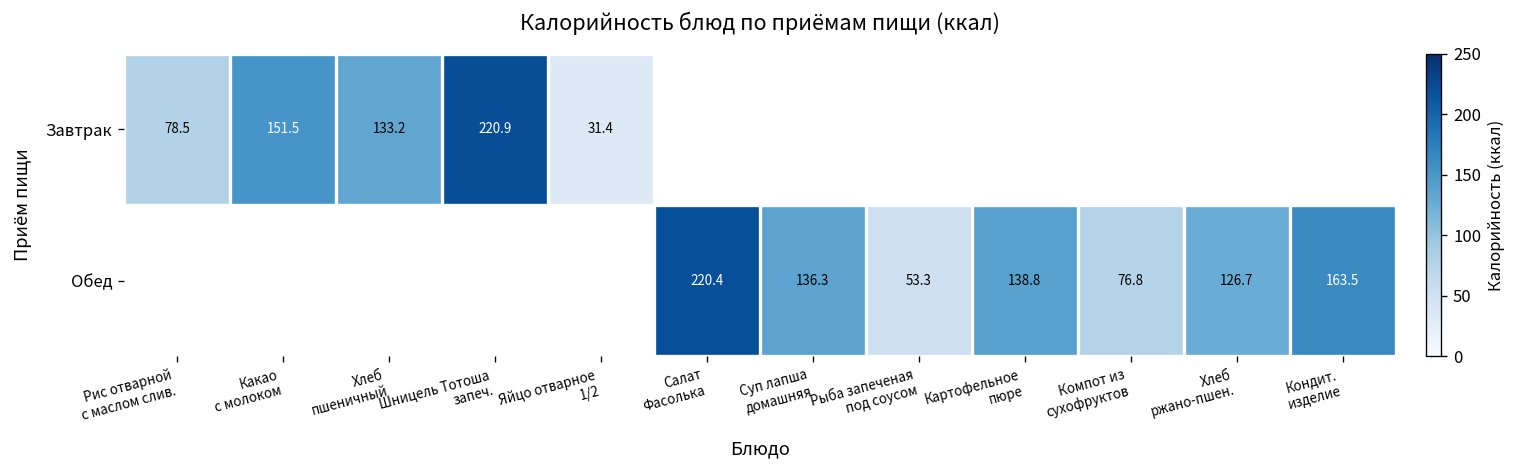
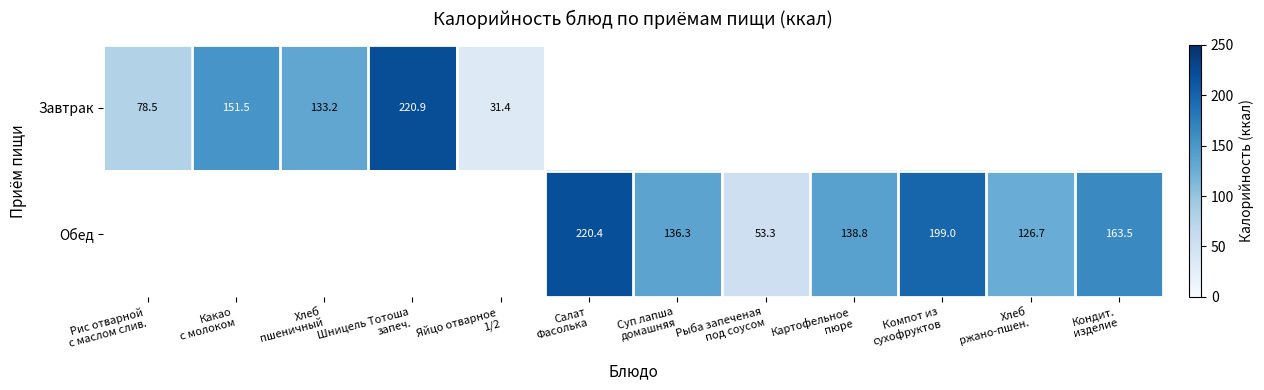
  {
    "Завтрак": {
      "Рис отварной с маслом слив.": 78.5,
      "Какао с молоком": 151.5,
      "Хлеб пшеничный": 133.2,
      "Шницель Тотоша запеч.": 220.9,
      "Яйцо отварное 1/2": 31.4
    },
    "Обед": {
      "Салат Фасолька": 220.4,
      "Суп лапша домашняя": 136.3,
      "Рыба запеченая под соусом": 53.3,
      "Картофельное пюре": 138.8,
-     "Компот из сухофруктов": 76.8,
+     "Компот из сухофруктов": 199.0,
      "Хлеб ржано-пшен.": 126.7,
      "Кондит. изделие": 163.5
    }
  }
